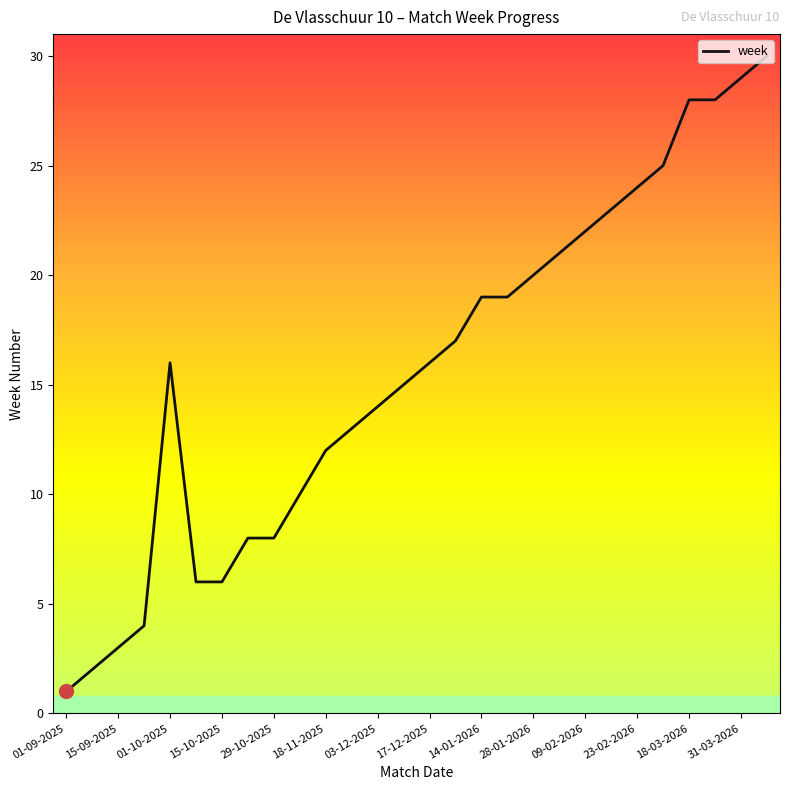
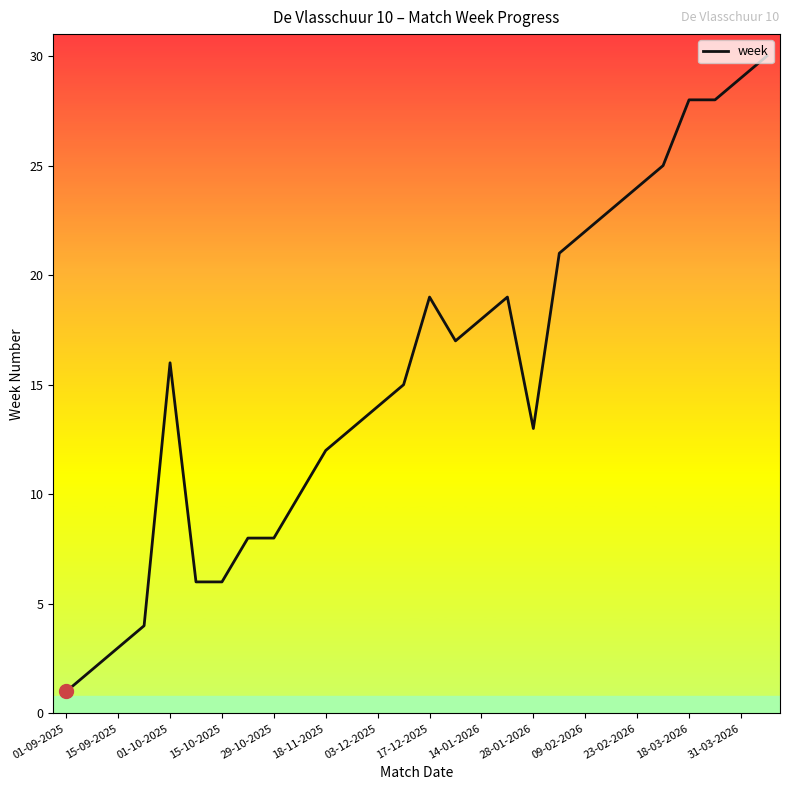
  {
    "week": {
      "15-09-2025": 3,
      "01-10-2025": 16,
      "15-10-2025": 6,
      "29-10-2025": 8,
      "18-11-2025": 12,
      "03-12-2025": 14,
-     "17-12-2025": 16,
-     "14-01-2026": 19,
-     "28-01-2026": 20,
+     "17-12-2025": 19,
+     "14-01-2026": 18,
+     "28-01-2026": 13,
      "09-02-2026": 22,
      "23-02-2026": 24,
      "18-03-2026": 28,
      "31-03-2026": 29
    }
  }
